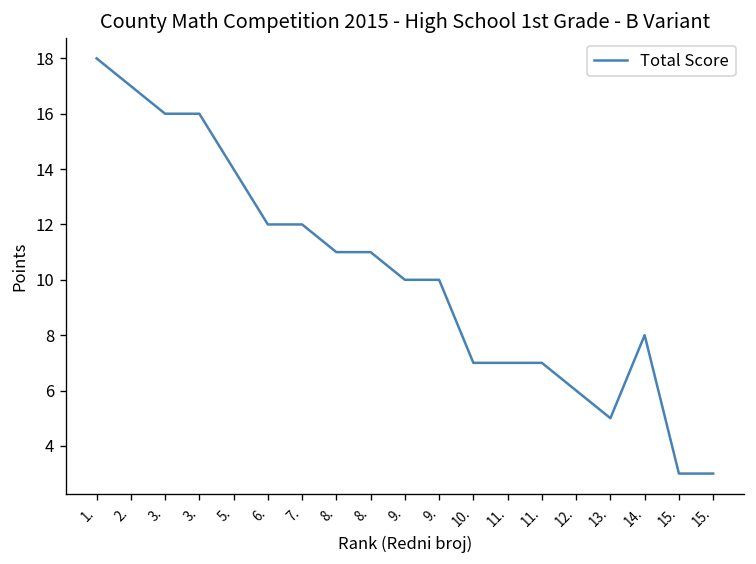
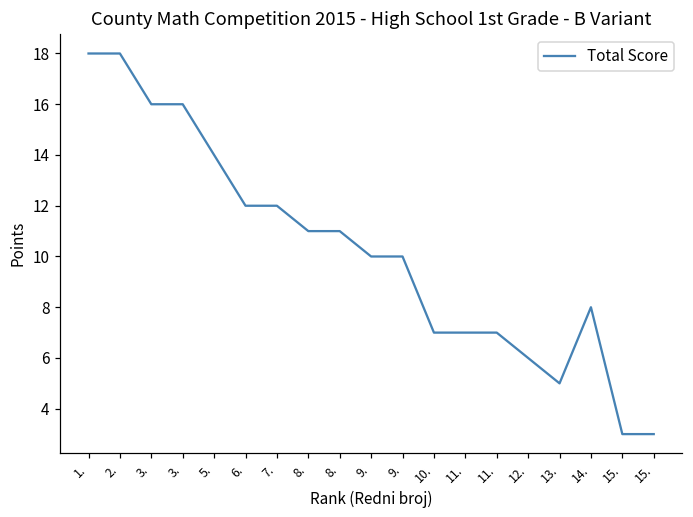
  {
    "1.": 18,
-   "2.": 17,
+   "2.": 18,
    "5.": 14,
    "6.": 12,
    "7.": 12,
    "10.": 7,
    "12.": 6,
    "13.": 5,
    "14.": 8
  }
